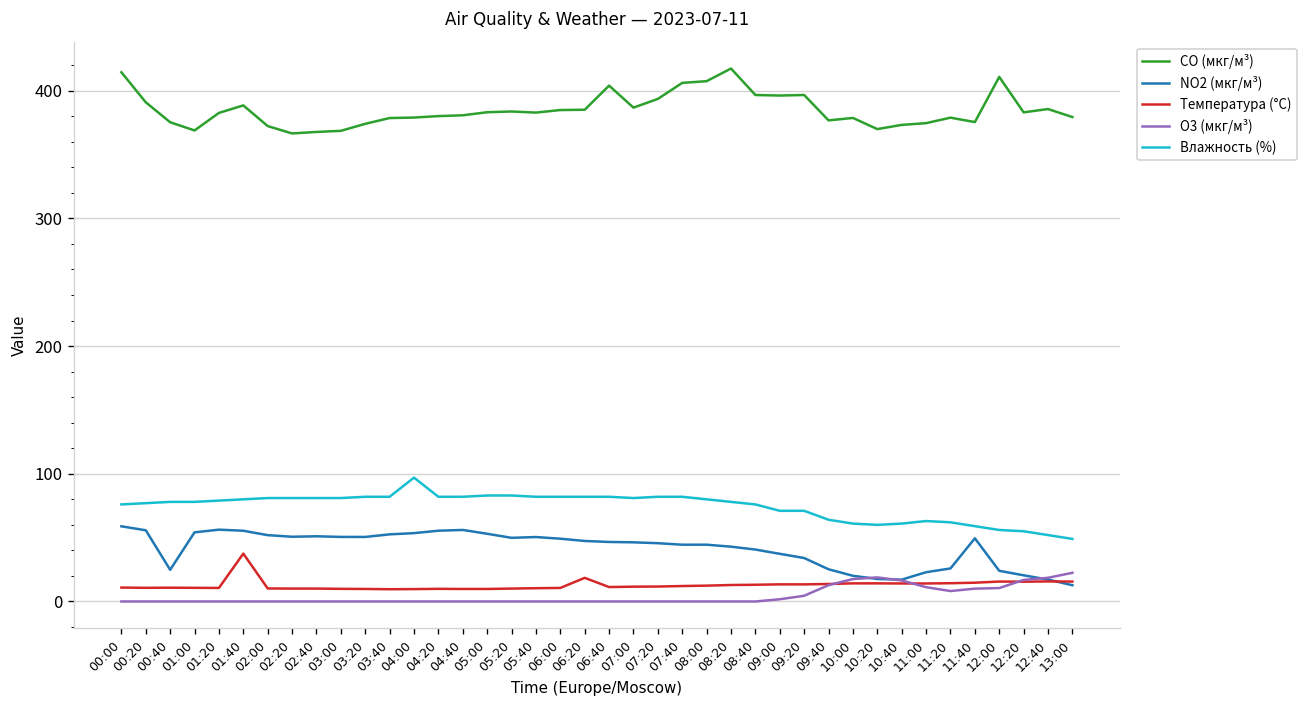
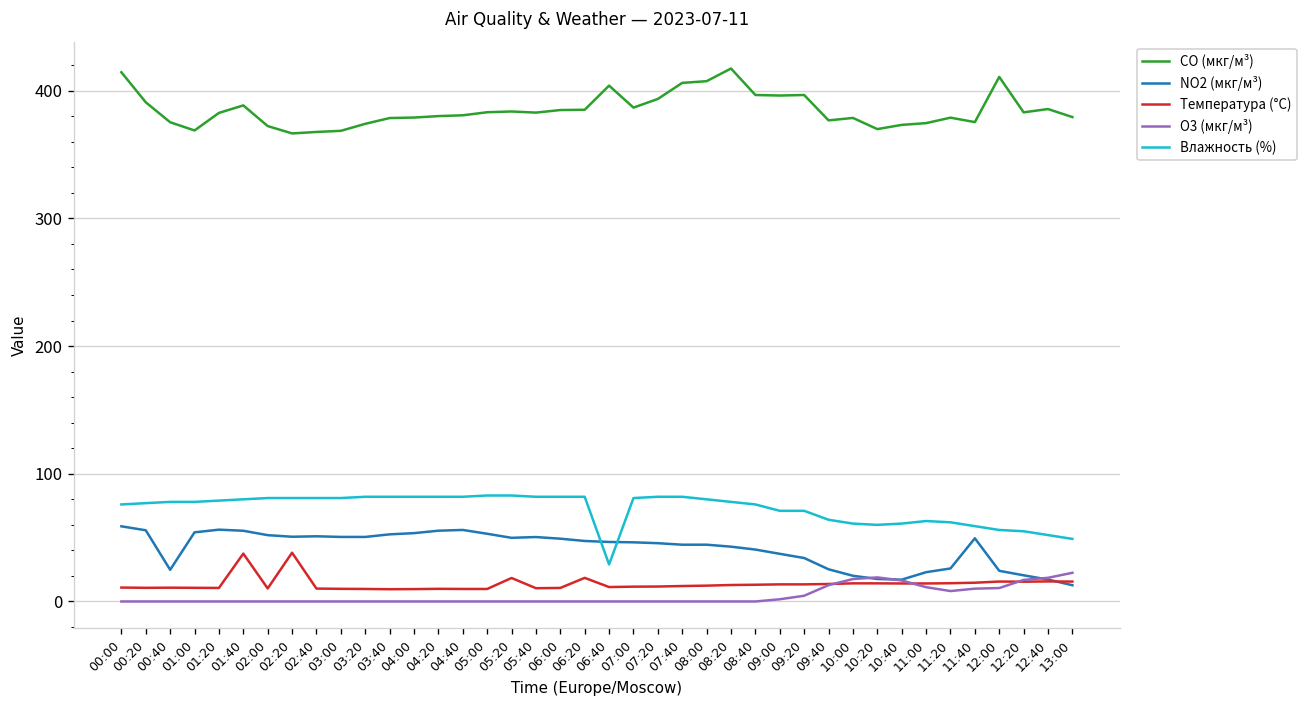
  {
    "CO (мкг/м³)": {
      "00:00": 414,
      "00:20": 391,
      "00:40": 375,
      "01:00": 369,
      "01:20": 383,
      "01:40": 389,
      "02:00": 372,
      "02:20": 367,
      "02:40": 368,
      "03:00": 369,
      "03:20": 374,
      "03:40": 379,
      "04:00": 379,
      "04:20": 380,
      "04:40": 381,
      "05:00": 383,
      "05:20": 384,
      "05:40": 383,
      "06:00": 385,
      "06:20": 385,
      "06:40": 404,
      "07:00": 387,
      "07:20": 394,
      "07:40": 406,
      "08:00": 407,
      "08:20": 417,
      "08:40": 397,
      "09:00": 396,
      "09:20": 397,
      "09:40": 377,
      "10:00": 379,
      "10:20": 370,
      "10:40": 373,
      "11:00": 375,
      "11:20": 379,
      "11:40": 375,
      "12:00": 411,
      "12:20": 383,
      "12:40": 386,
      "13:00": 379
    },
    "NO2 (мкг/м³)": {
      "00:00": 59,
      "00:20": 56,
      "00:40": 25,
      "01:00": 54,
      "01:20": 56,
      "01:40": 55,
      "02:00": 52,
      "02:20": 51,
      "02:40": 51,
      "03:00": 51,
      "03:20": 51,
      "03:40": 53,
      "04:00": 54,
      "04:20": 55,
      "04:40": 56,
      "05:00": 53,
      "05:20": 50,
      "05:40": 50,
      "06:00": 49,
      "06:20": 47,
      "06:40": 47,
      "07:00": 46,
      "07:20": 46,
      "07:40": 44,
      "08:00": 44,
      "08:20": 43,
      "08:40": 41,
      "09:00": 37,
      "09:20": 34,
      "09:40": 25,
      "10:00": 20,
      "11:00": 23,
      "11:20": 26,
      "11:40": 49,
      "12:00": 24,
      "12:20": 21,
      "13:00": 13
    },
    "Температура (°C)": {
      "00:00": 11,
      "00:20": 11,
      "00:40": 11,
      "01:00": 11,
      "01:20": 11,
      "01:40": 38,
      "02:00": 10,
-     "02:20": 10,
+     "02:20": 38,
      "02:40": 10,
      "03:00": 10,
      "03:20": 10,
      "03:40": 10,
      "04:00": 10,
      "04:20": 10,
      "04:40": 10,
      "05:00": 10,
-     "05:20": 10,
+     "05:20": 18,
      "05:40": 10,
      "06:00": 11,
      "06:20": 19,
      "06:40": 11,
      "07:00": 12,
      "07:20": 12,
      "07:40": 12,
      "08:00": 12,
      "08:20": 13,
      "08:40": 13,
      "09:00": 13,
      "09:20": 13,
      "10:00": 14,
      "10:20": 14,
      "11:00": 14,
      "11:20": 14,
      "11:40": 15,
      "12:00": 16,
      "13:00": 16
    },
    "O3 (мкг/м³)": {
      "00:00": 0,
      "00:20": 0,
      "00:40": 0,
      "01:00": 0,
      "01:20": 0,
      "01:40": 0,
      "02:00": 0,
      "02:20": 0,
      "02:40": 0,
      "03:00": 0,
      "03:20": 0,
      "03:40": 0,
      "04:00": 0,
      "04:20": 0,
      "04:40": 0,
      "05:00": 0,
      "05:20": 0,
      "05:40": 0,
      "06:00": 0,
      "06:20": 0,
      "06:40": 0,
      "07:00": 0,
      "07:20": 0,
      "07:40": 0,
      "08:00": 0,
      "08:20": 0,
      "08:40": 0,
      "09:00": 2,
      "09:20": 4,
      "10:00": 18,
      "11:00": 11,
      "11:20": 8,
      "11:40": 10,
      "12:00": 11,
      "13:00": 22
    },
    "Влажность (%)": {
      "00:00": 76,
      "00:20": 77,
      "00:40": 78,
      "01:00": 78,
      "01:20": 79,
      "01:40": 80,
      "02:00": 81,
      "02:20": 81,
      "02:40": 81,
      "03:00": 81,
      "03:20": 82,
      "03:40": 82,
-     "04:00": 97,
+     "04:00": 82,
      "04:20": 82,
      "04:40": 82,
      "05:00": 83,
      "05:20": 83,
      "05:40": 82,
      "06:00": 82,
      "06:20": 82,
-     "06:40": 82,
+     "06:40": 29,
      "07:00": 81,
      "07:20": 82,
      "07:40": 82,
      "08:00": 80,
      "08:20": 78,
      "08:40": 76,
      "09:00": 71,
      "09:20": 71,
      "09:40": 64,
      "10:00": 61,
      "10:20": 60,
      "10:40": 61,
      "11:00": 63,
      "11:20": 62,
      "11:40": 59,
      "12:00": 56,
      "12:20": 55,
      "12:40": 52,
      "13:00": 49
    }
  }
